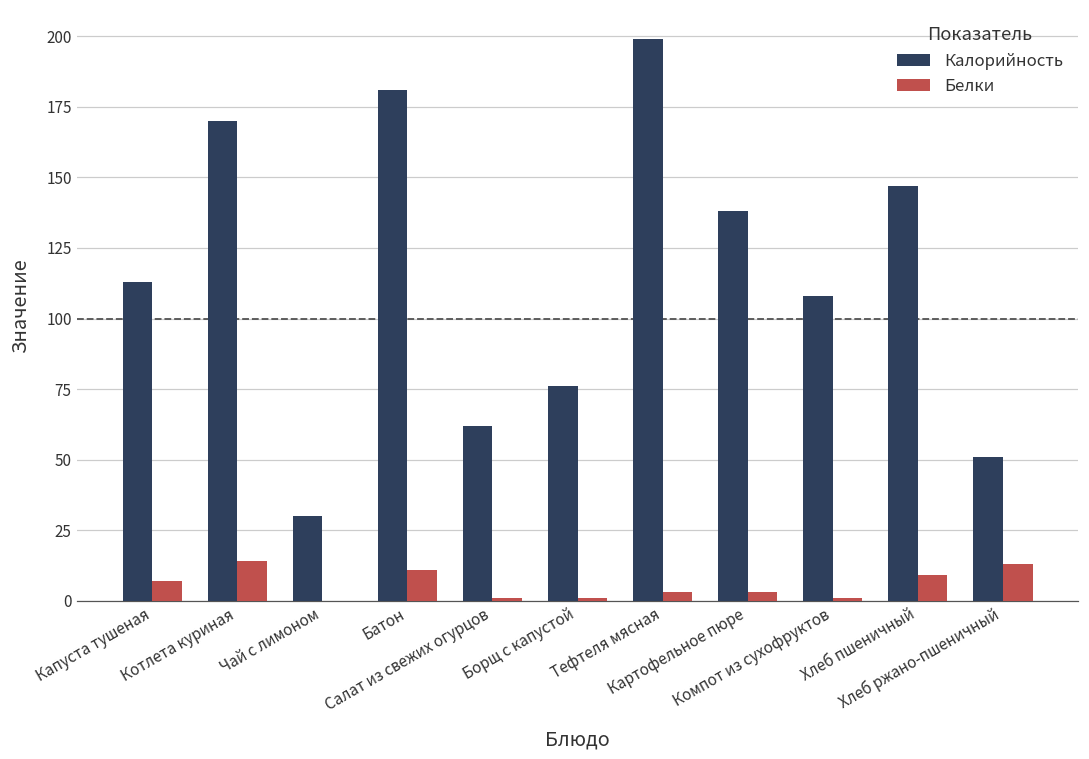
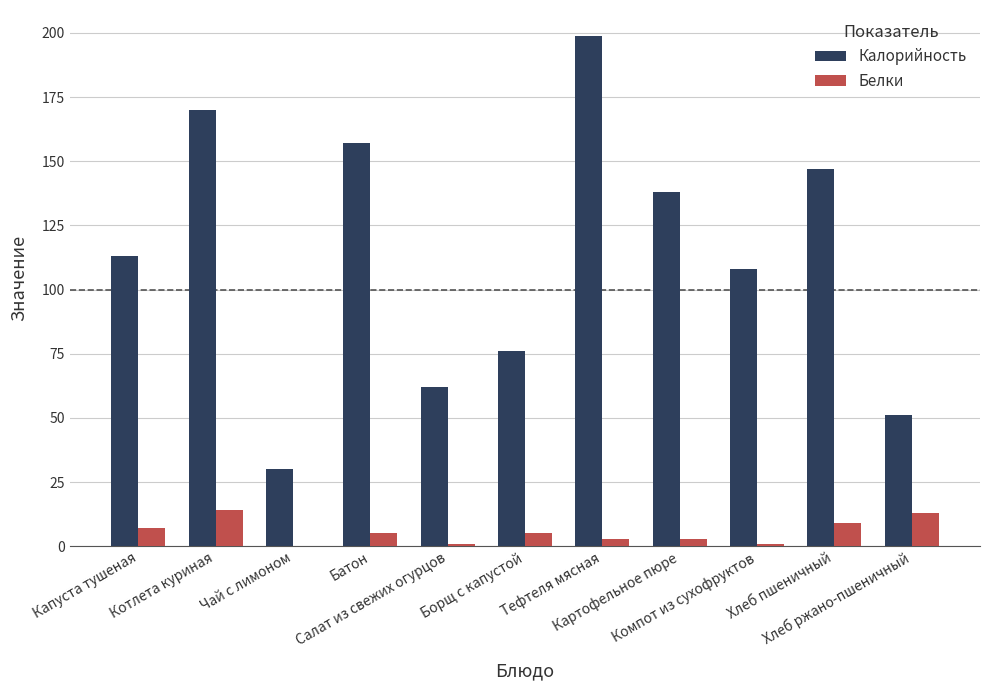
  {
    "Калорийность": {
      "Капуста тушеная": 113,
      "Котлета куриная": 170,
      "Чай с лимоном": 30,
-     "Батон": 181,
+     "Батон": 157,
      "Салат из свежих огурцов": 62,
      "Борщ с капустой": 76,
      "Тефтеля мясная": 199,
      "Картофельное пюре": 138,
      "Компот из сухофруктов": 108,
      "Хлеб пшеничный": 147,
      "Хлеб ржано-пшеничный": 51
    },
    "Белки": {
      "Капуста тушеная": 7,
      "Котлета куриная": 14,
-     "Батон": 11,
+     "Батон": 5,
      "Салат из свежих огурцов": 1,
-     "Борщ с капустой": 1,
+     "Борщ с капустой": 5,
      "Тефтеля мясная": 3,
      "Картофельное пюре": 3,
      "Компот из сухофруктов": 1,
      "Хлеб пшеничный": 9,
      "Хлеб ржано-пшеничный": 13
    }
  }
